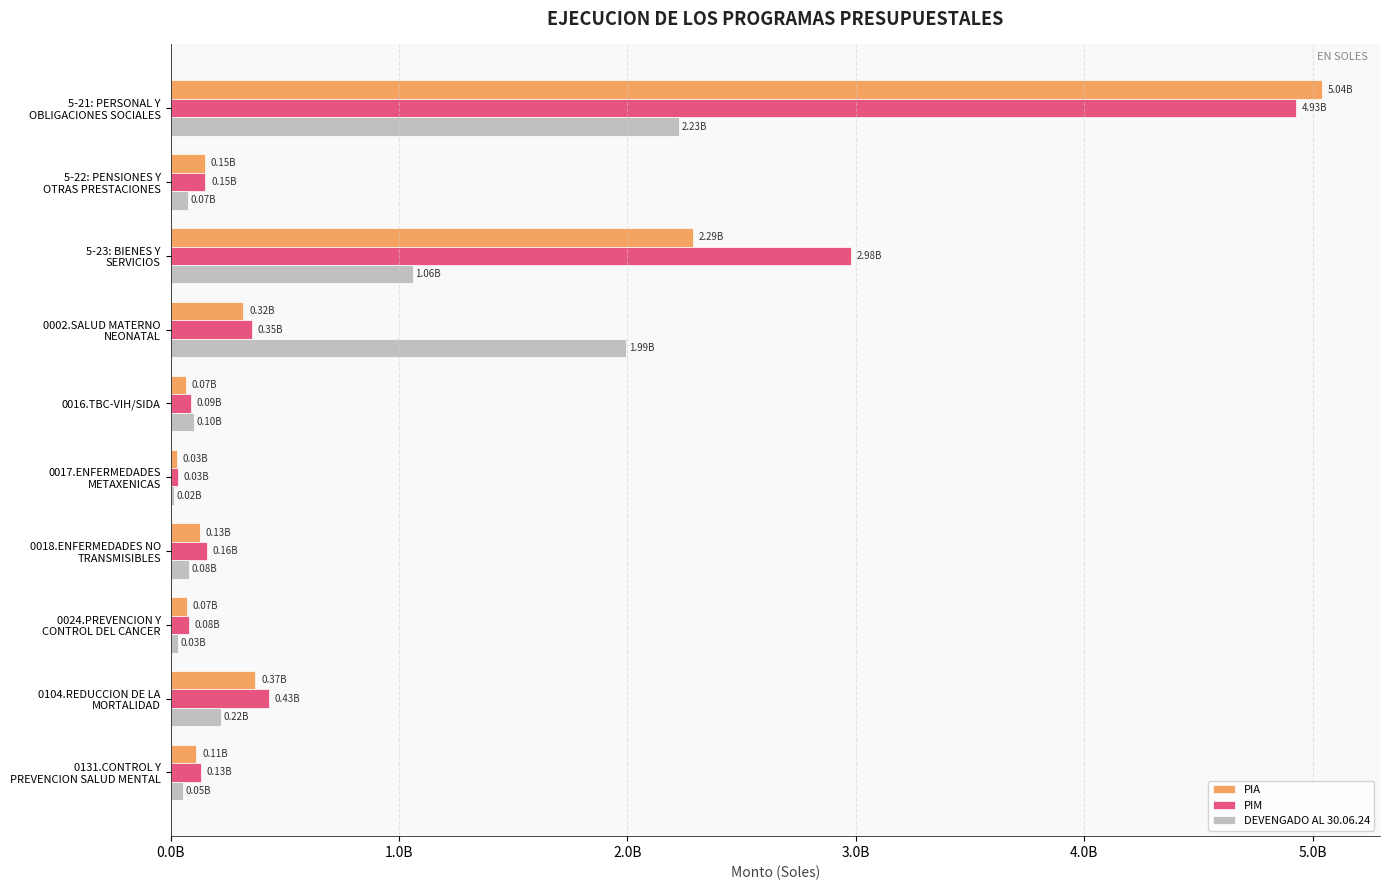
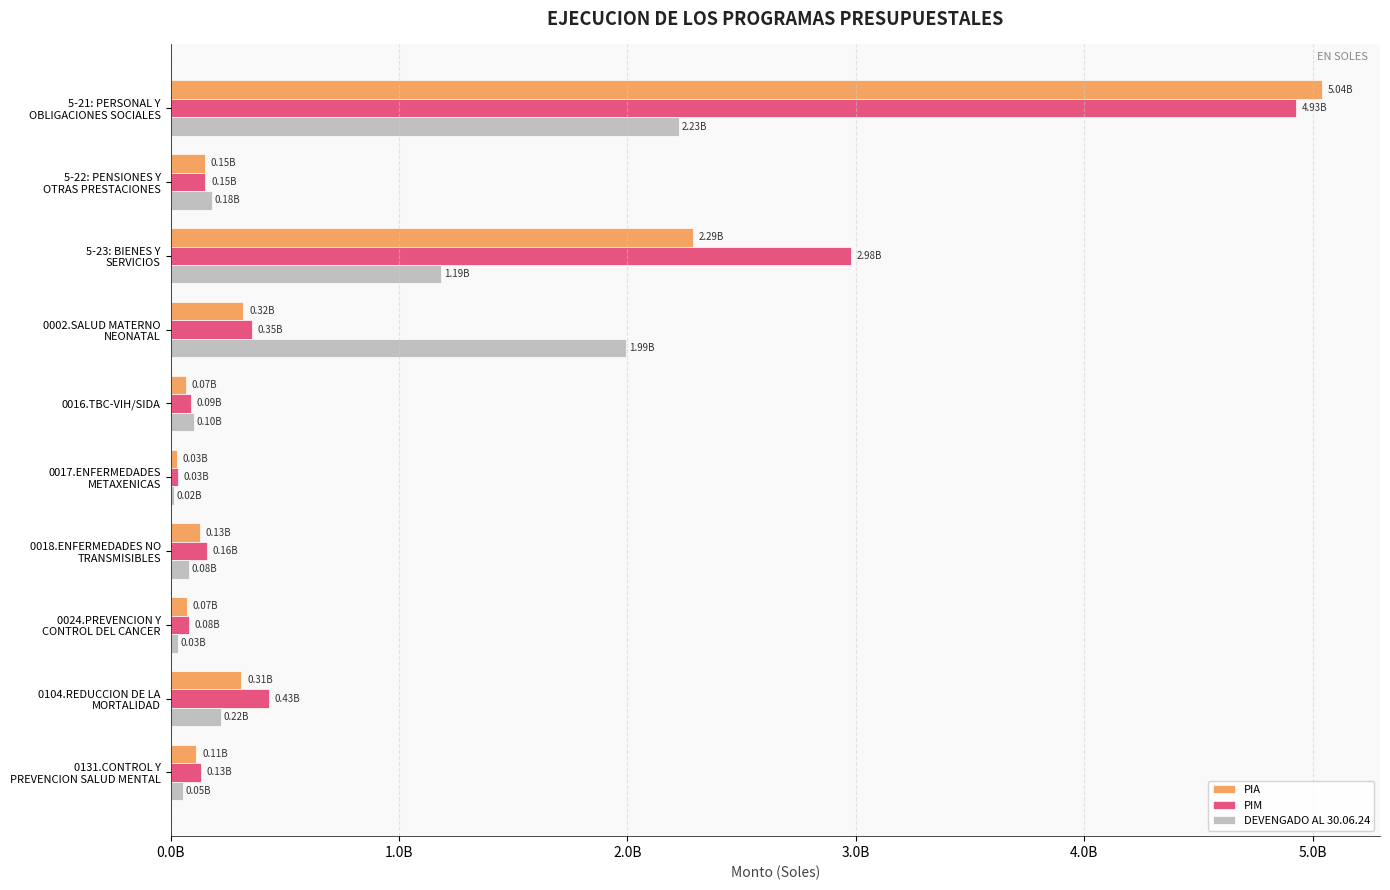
  {
    "PIA": {
      "5-21: PERSONAL Y OBLIGACIONES SOCIALES": "5.04B",
      "5-22: PENSIONES Y OTRAS PRESTACIONES": "0.15B",
      "5-23: BIENES Y SERVICIOS": "2.29B",
      "0002.SALUD MATERNO NEONATAL": "0.32B",
      "0016.TBC-VIH/SIDA": "0.07B",
      "0017.ENFERMEDADES METAXENICAS": "0.03B",
      "0018.ENFERMEDADES NO TRANSMISIBLES": "0.13B",
      "0024.PREVENCION Y CONTROL DEL CANCER": "0.07B",
-     "0104.REDUCCION DE LA MORTALIDAD": "0.37B",
+     "0104.REDUCCION DE LA MORTALIDAD": "0.31B",
      "0131.CONTROL Y PREVENCION SALUD MENTAL": "0.11B"
    },
    "PIM": {
      "5-21: PERSONAL Y OBLIGACIONES SOCIALES": "4.93B",
      "5-22: PENSIONES Y OTRAS PRESTACIONES": "0.15B",
      "5-23: BIENES Y SERVICIOS": "2.98B",
      "0002.SALUD MATERNO NEONATAL": "0.35B",
      "0016.TBC-VIH/SIDA": "0.09B",
      "0017.ENFERMEDADES METAXENICAS": "0.03B",
      "0018.ENFERMEDADES NO TRANSMISIBLES": "0.16B",
      "0024.PREVENCION Y CONTROL DEL CANCER": "0.08B",
      "0104.REDUCCION DE LA MORTALIDAD": "0.43B",
      "0131.CONTROL Y PREVENCION SALUD MENTAL": "0.13B"
    },
    "DEVENGADO AL 30.06.24": {
      "5-21: PERSONAL Y OBLIGACIONES SOCIALES": "2.23B",
-     "5-22: PENSIONES Y OTRAS PRESTACIONES": "0.07B",
-     "5-23: BIENES Y SERVICIOS": "1.06B",
+     "5-22: PENSIONES Y OTRAS PRESTACIONES": "0.18B",
+     "5-23: BIENES Y SERVICIOS": "1.19B",
      "0002.SALUD MATERNO NEONATAL": "1.99B",
      "0016.TBC-VIH/SIDA": "0.10B",
      "0017.ENFERMEDADES METAXENICAS": "0.02B",
      "0018.ENFERMEDADES NO TRANSMISIBLES": "0.08B",
      "0024.PREVENCION Y CONTROL DEL CANCER": "0.03B",
      "0104.REDUCCION DE LA MORTALIDAD": "0.22B",
      "0131.CONTROL Y PREVENCION SALUD MENTAL": "0.05B"
    }
  }
